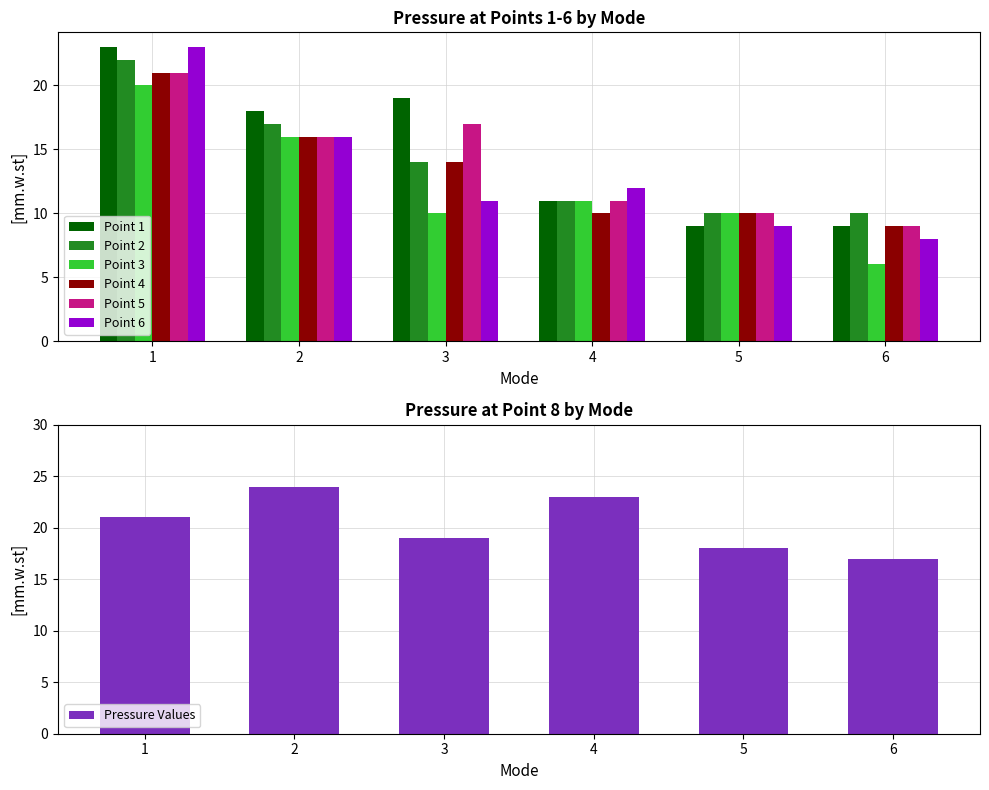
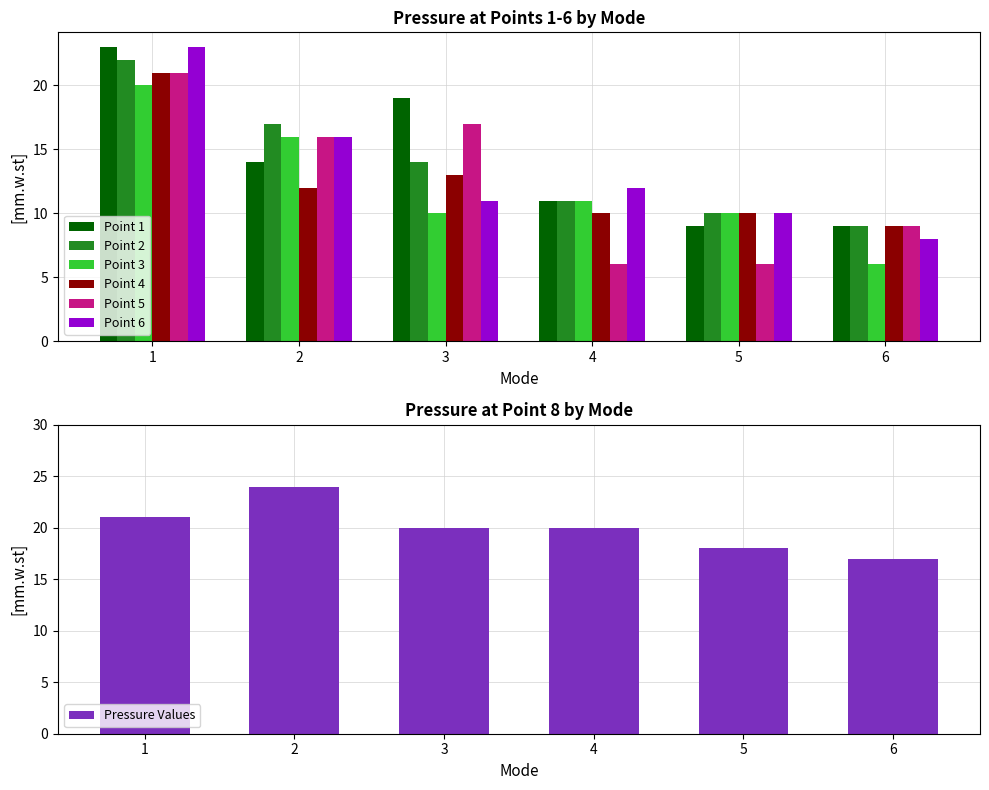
  {
    "Pressure at Points 1-6 by Mode": {
      "Point 1": {
        "1": 23,
-       "2": 18,
+       "2": 14,
        "3": 19,
        "4": 11,
        "5": 9,
        "6": 9
      },
      "Point 2": {
        "1": 22,
        "2": 17,
        "3": 14,
        "4": 11,
        "5": 10,
-       "6": 10
+       "6": 9
      },
      "Point 3": {
        "1": 20,
        "2": 16,
        "3": 10,
        "4": 11,
        "5": 10,
        "6": 6
      },
      "Point 4": {
        "1": 21,
-       "2": 16,
-       "3": 14,
+       "2": 12,
+       "3": 13,
        "4": 10,
        "5": 10,
        "6": 9
      },
      "Point 5": {
        "1": 21,
        "2": 16,
        "3": 17,
-       "4": 11,
-       "5": 10,
+       "4": 6,
+       "5": 6,
        "6": 9
      },
      "Point 6": {
        "1": 23,
        "2": 16,
        "3": 11,
        "4": 12,
-       "5": 9,
+       "5": 10,
        "6": 8
      }
    },
    "Pressure at Point 8 by Mode": {
      "1": 21,
      "2": 24,
-     "3": 19,
-     "4": 23,
+     "3": 20,
+     "4": 20,
      "5": 18,
      "6": 17
    }
  }
